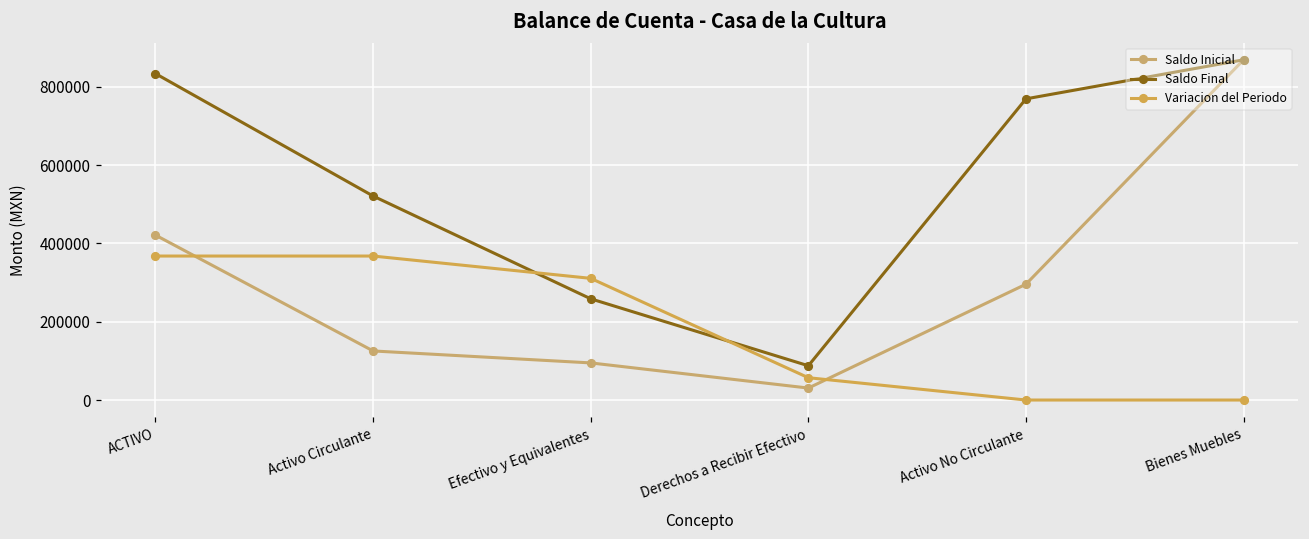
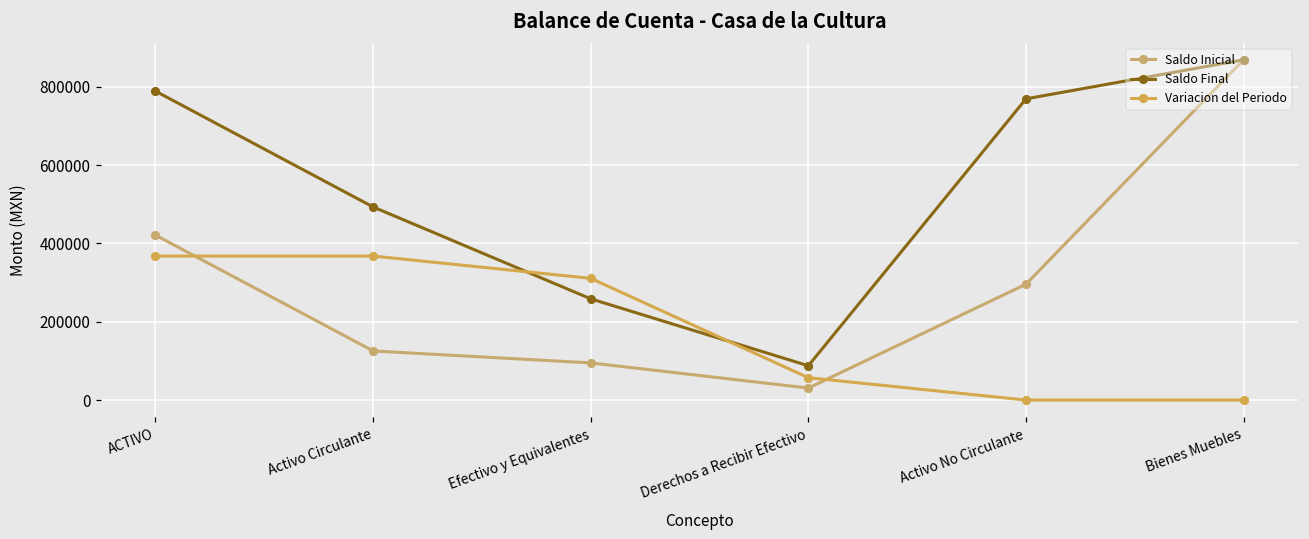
  {
    "Saldo Final": {
-     "ACTIVO": 830000,
-     "Activo Circulante": 520000,
+     "ACTIVO": 790000,
+     "Activo Circulante": 490000,
      "Efectivo y Equivalentes": 260000,
      "Derechos a Recibir Efectivo": 90000,
      "Activo No Circulante": 770000
    }
  }
